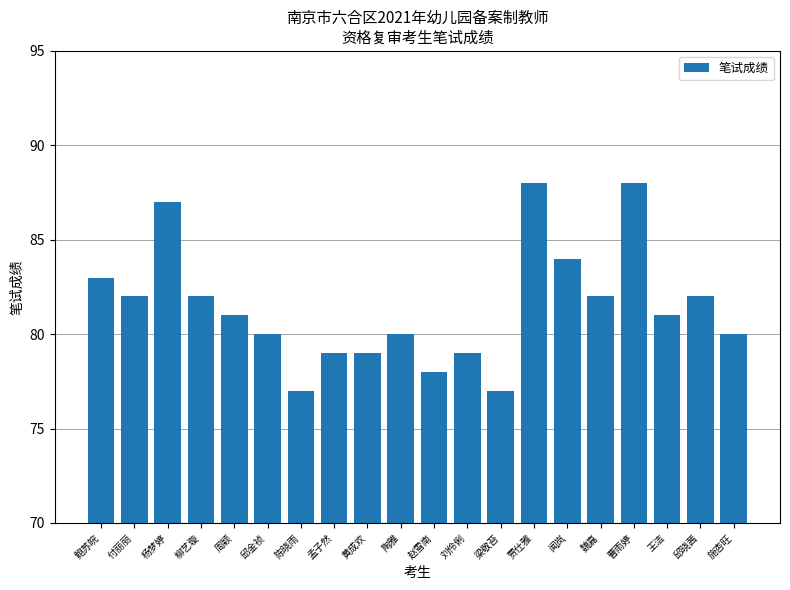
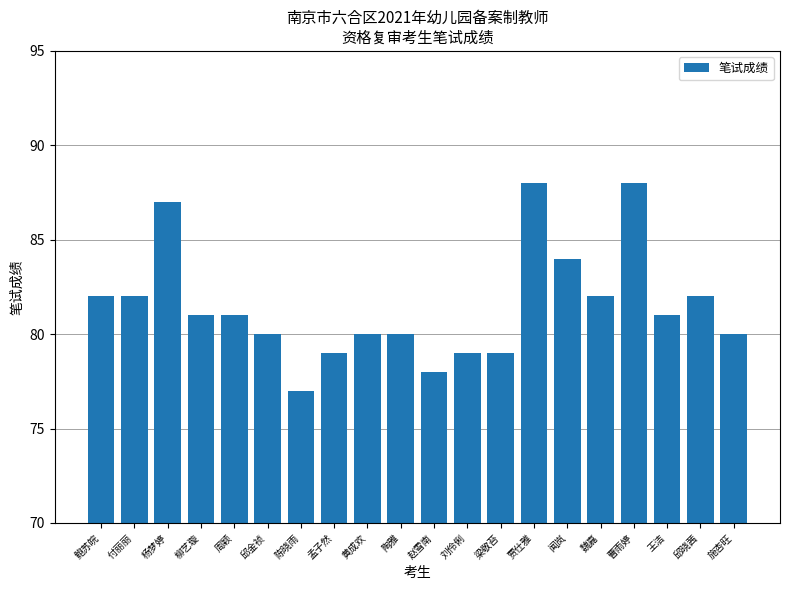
  {
-   "鲍苏皖": 83,
+   "鲍苏皖": 82,
    "付丽丽": 82,
    "杨梦婷": 87,
-   "柳艺璇": 82,
+   "柳艺璇": 81,
    "周颖": 81,
    "邱金祯": 80,
    "陈晓雨": 77,
    "孟子然": 79,
-   "黄成欢": 79,
+   "黄成欢": 80,
    "陶雅": 80,
    "赵雪南": 78,
    "刘伶俐": 79,
-   "梁敬苔": 77,
+   "梁敬苔": 79,
    "贾仕雅": 88,
    "闻岚": 84,
    "魏嘉": 82,
    "曹雨婷": 88,
    "王洁": 81,
    "邱晓茜": 82,
    "施杏旺": 80
  }
